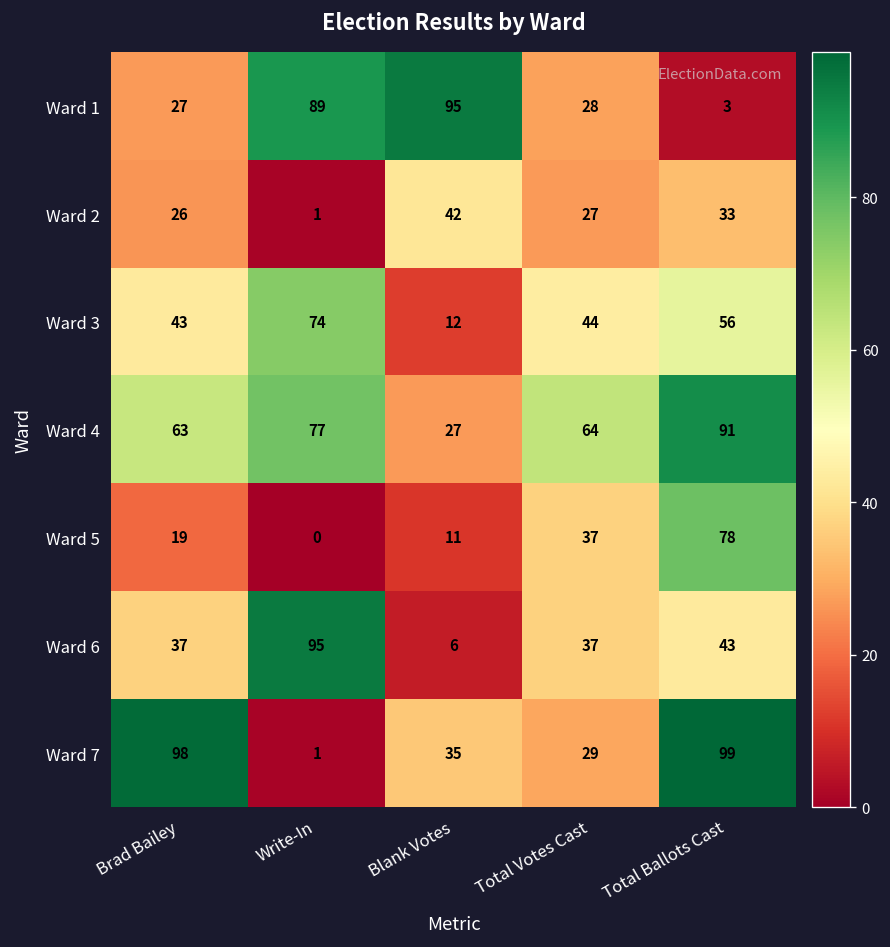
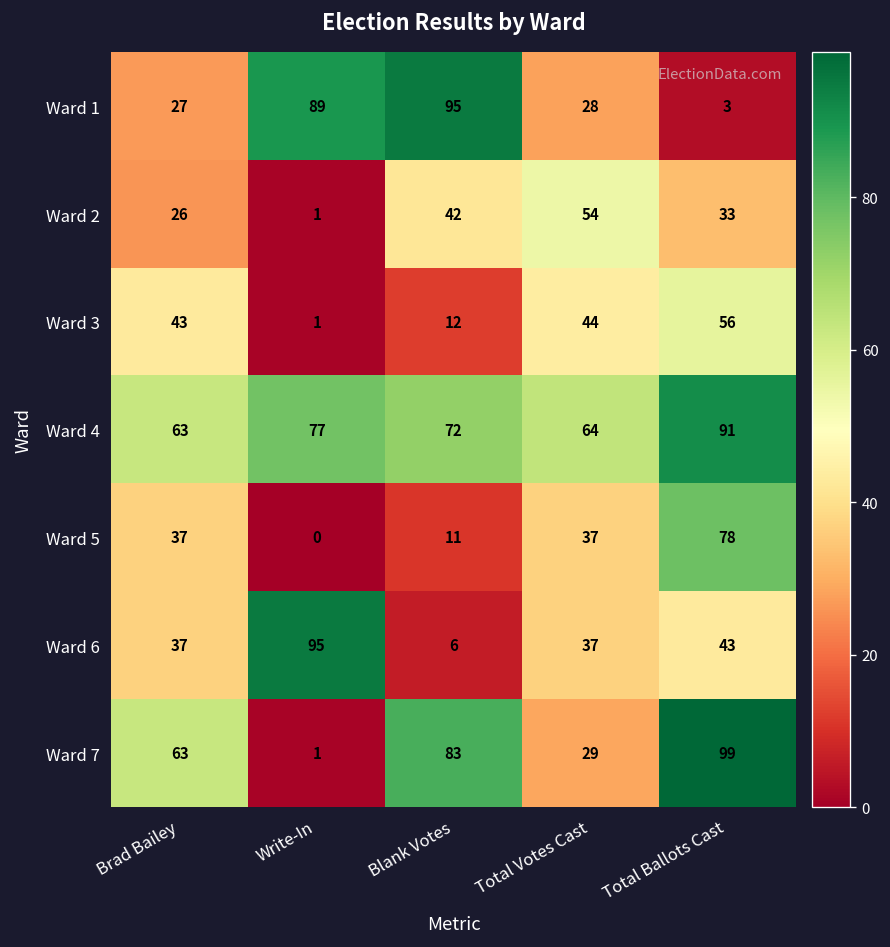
  {
    "Ward 1": {
      "Brad Bailey": 27,
      "Write-In": 89,
      "Blank Votes": 95,
      "Total Votes Cast": 28
    },
    "Ward 2": {
      "Brad Bailey": 26,
      "Write-In": 1,
      "Blank Votes": 42,
-     "Total Votes Cast": 27,
+     "Total Votes Cast": 54,
      "Total Ballots Cast": 33
    },
    "Ward 3": {
      "Brad Bailey": 43,
-     "Write-In": 74,
+     "Write-In": 1,
      "Blank Votes": 12,
      "Total Votes Cast": 44,
      "Total Ballots Cast": 56
    },
    "Ward 4": {
      "Brad Bailey": 63,
      "Write-In": 77,
-     "Blank Votes": 27,
+     "Blank Votes": 72,
      "Total Votes Cast": 64,
      "Total Ballots Cast": 91
    },
    "Ward 5": {
-     "Brad Bailey": 19,
+     "Brad Bailey": 37,
      "Write-In": 0,
      "Blank Votes": 11,
      "Total Votes Cast": 37,
      "Total Ballots Cast": 78
    },
    "Ward 6": {
      "Brad Bailey": 37,
      "Write-In": 95,
      "Blank Votes": 6,
      "Total Votes Cast": 37,
      "Total Ballots Cast": 43
    },
    "Ward 7": {
-     "Brad Bailey": 98,
+     "Brad Bailey": 63,
      "Write-In": 1,
-     "Blank Votes": 35,
+     "Blank Votes": 83,
      "Total Votes Cast": 29,
      "Total Ballots Cast": 99
    }
  }
